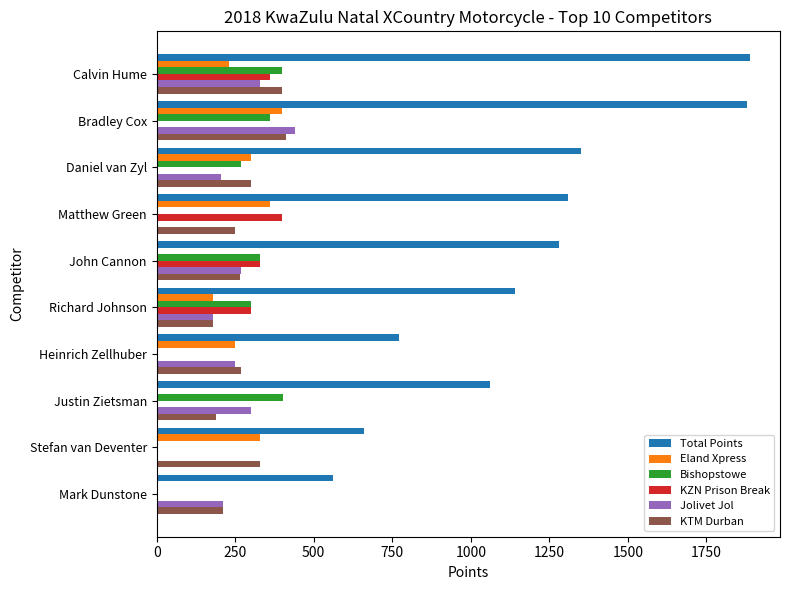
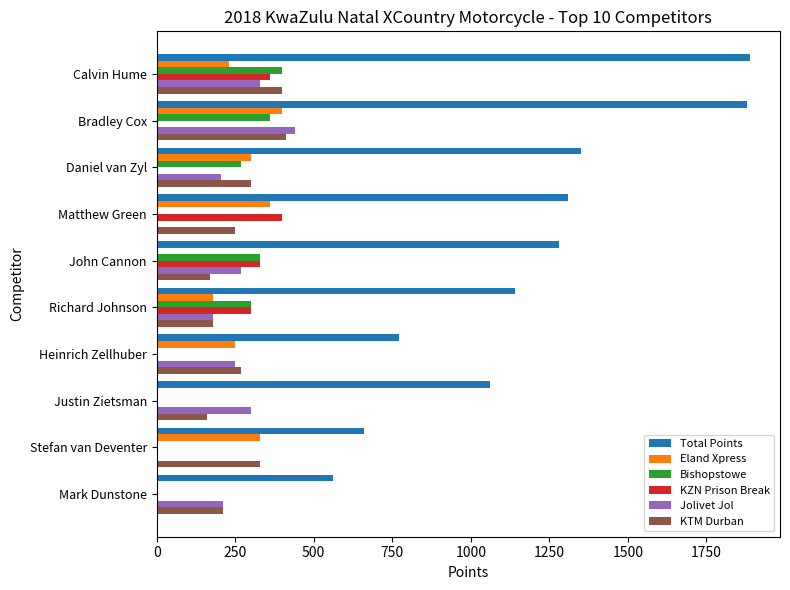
  {
    "Total Points": {
      "Calvin Hume": 1890,
      "Bradley Cox": 1880,
      "Daniel van Zyl": 1350,
      "Matthew Green": 1310,
      "John Cannon": 1280,
      "Richard Johnson": 1140,
      "Heinrich Zellhuber": 770,
      "Justin Zietsman": 1060,
      "Stefan van Deventer": 660,
      "Mark Dunstone": 560
    },
    "Eland Xpress": {
      "Calvin Hume": 230,
      "Bradley Cox": 400,
      "Daniel van Zyl": 300,
      "Matthew Green": 360,
      "John Cannon": 0,
      "Richard Johnson": 180,
      "Heinrich Zellhuber": 250,
      "Justin Zietsman": 0,
      "Stefan van Deventer": 330,
      "Mark Dunstone": 0
    },
    "Bishopstowe": {
      "Calvin Hume": 400,
      "Bradley Cox": 360,
      "Daniel van Zyl": 270,
      "Matthew Green": 0,
      "John Cannon": 330,
      "Richard Johnson": 300,
      "Heinrich Zellhuber": 0,
-     "Justin Zietsman": 400,
+     "Justin Zietsman": 0,
      "Stefan van Deventer": 0,
      "Mark Dunstone": 0
    },
    "KZN Prison Break": {
      "Calvin Hume": 360,
      "Bradley Cox": 0,
      "Daniel van Zyl": 0,
      "Matthew Green": 400,
      "John Cannon": 330,
      "Richard Johnson": 300,
      "Heinrich Zellhuber": 0,
      "Justin Zietsman": 0,
      "Stefan van Deventer": 0,
      "Mark Dunstone": 0
    },
    "Jolivet Jol": {
      "Calvin Hume": 330,
      "Bradley Cox": 440,
      "Daniel van Zyl": 200,
      "Matthew Green": 0,
      "John Cannon": 270,
      "Richard Johnson": 180,
      "Heinrich Zellhuber": 250,
      "Justin Zietsman": 300,
      "Stefan van Deventer": 0,
      "Mark Dunstone": 210
    },
    "KTM Durban": {
      "Calvin Hume": 400,
      "Bradley Cox": 410,
      "Daniel van Zyl": 300,
      "Matthew Green": 250,
-     "John Cannon": 260,
+     "John Cannon": 170,
      "Richard Johnson": 180,
      "Heinrich Zellhuber": 270,
-     "Justin Zietsman": 190,
+     "Justin Zietsman": 160,
      "Stefan van Deventer": 330,
      "Mark Dunstone": 210
    }
  }
